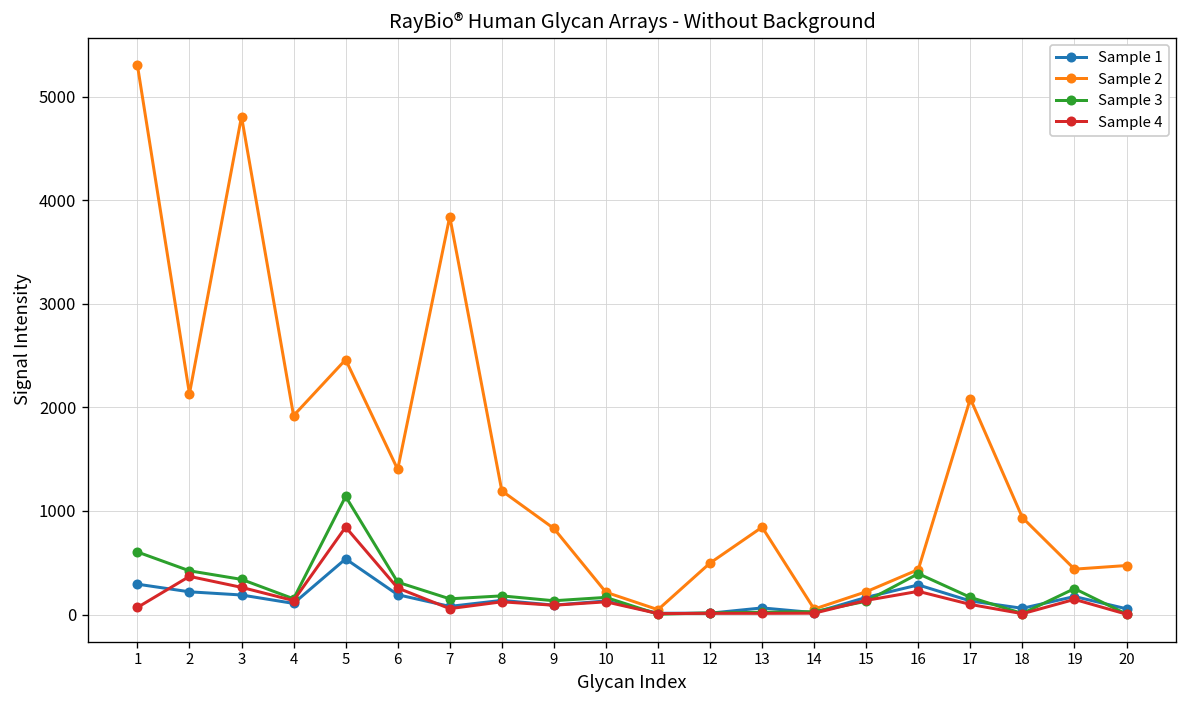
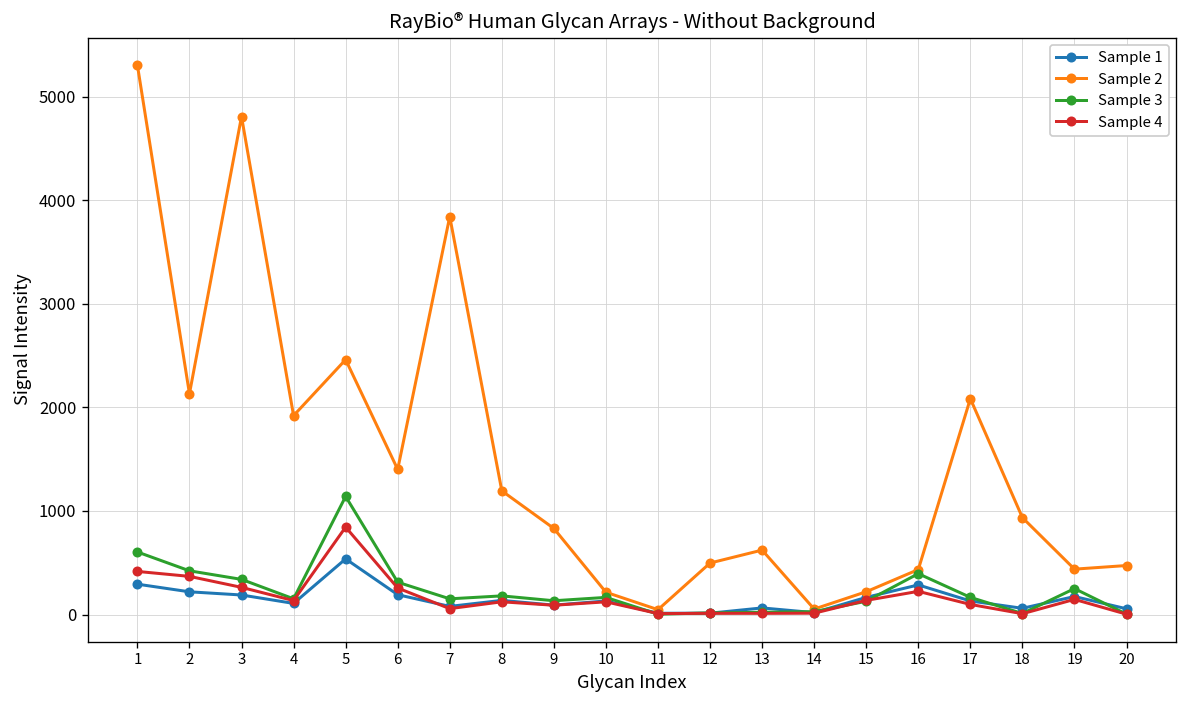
  {
    "Sample 1": {
      "1": 300,
      "2": 200,
      "3": 200,
      "5": 500,
      "6": 200,
      "13": 100,
      "16": 300,
      "17": 100,
      "18": 100,
      "20": 100
    },
    "Sample 2": {
      "1": 5300,
      "2": 2100,
      "3": 4800,
      "4": 1900,
      "5": 2500,
      "6": 1400,
      "7": 3800,
      "8": 1200,
      "9": 800,
      "10": 200,
      "11": 0,
      "12": 500,
-     "13": 800,
+     "13": 600,
      "15": 200,
      "16": 400,
      "17": 2100,
      "18": 900,
      "19": 400,
      "20": 500
    },
    "Sample 3": {
      "1": 600,
      "2": 400,
      "3": 300,
      "5": 1100,
      "6": 300,
      "7": 200,
      "8": 200,
      "9": 100,
      "10": 200,
      "16": 400,
      "17": 200,
      "19": 300
    },
    "Sample 4": {
-     "1": 100,
+     "1": 400,
      "2": 400,
      "3": 300,
      "5": 800,
      "6": 300,
      "16": 200,
      "17": 100
    }
  }
